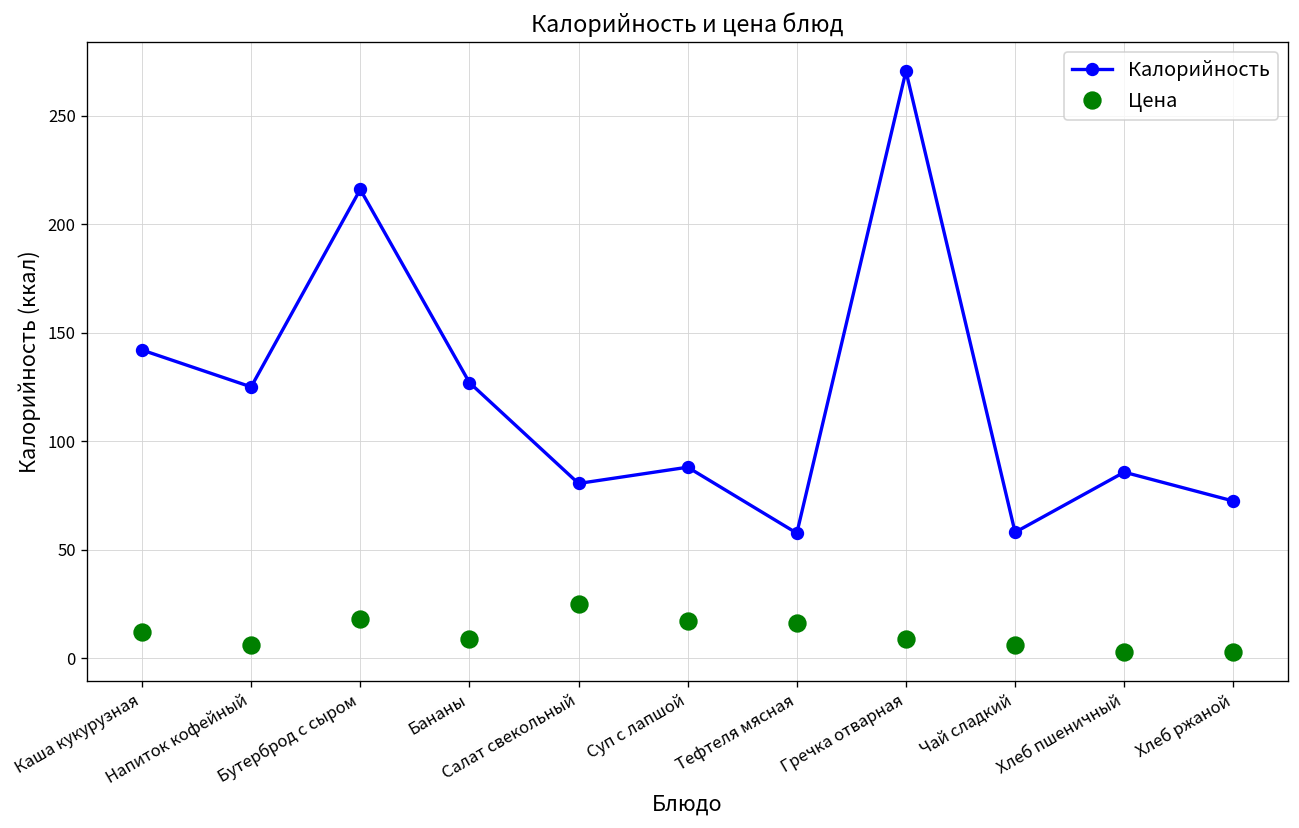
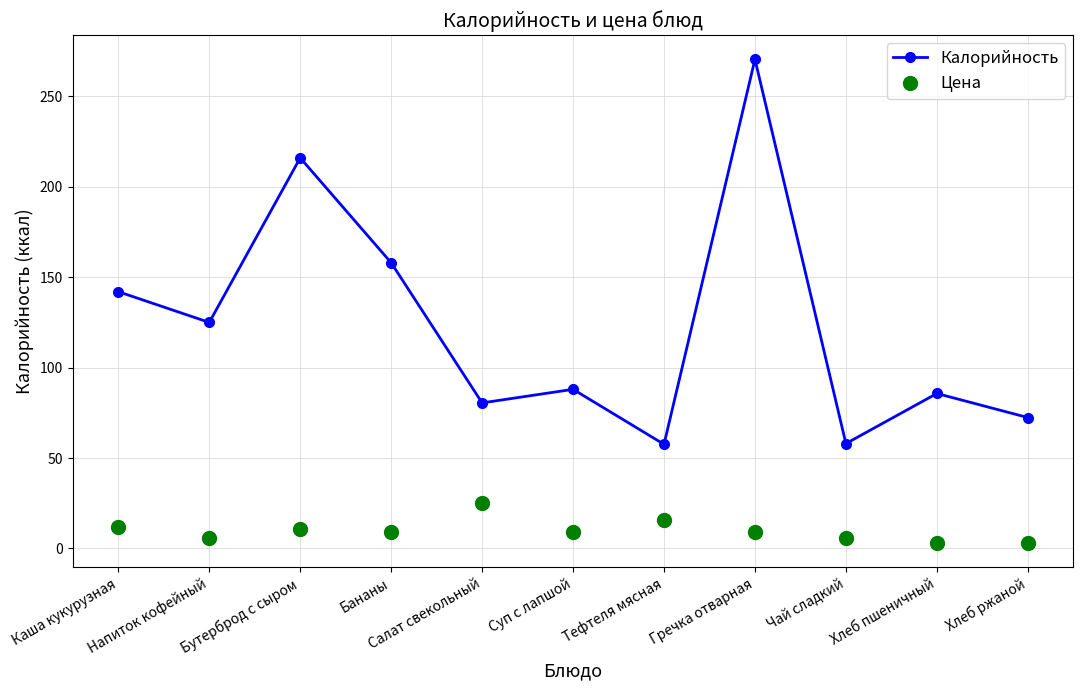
  {
    "Калорийность": {
      "Каша кукурузная": 142,
      "Напиток кофейный": 125,
      "Бутерброд с сыром": 216,
-     "Бананы": 127,
+     "Бананы": 158,
      "Салат свекольный": 81,
      "Суп с лапшой": 88,
      "Тефтеля мясная": 58,
      "Гречка отварная": 271,
      "Чай сладкий": 58,
      "Хлеб пшеничный": 86,
      "Хлеб ржаной": 72
    },
    "Цена": {
      "Каша кукурузная": 12,
      "Напиток кофейный": 6,
-     "Бутерброд с сыром": 18,
+     "Бутерброд с сыром": 11,
      "Бананы": 9,
      "Салат свекольный": 25,
-     "Суп с лапшой": 17,
+     "Суп с лапшой": 9,
      "Тефтеля мясная": 16,
      "Гречка отварная": 9,
      "Чай сладкий": 6,
      "Хлеб пшеничный": 3,
      "Хлеб ржаной": 3
    }
  }
